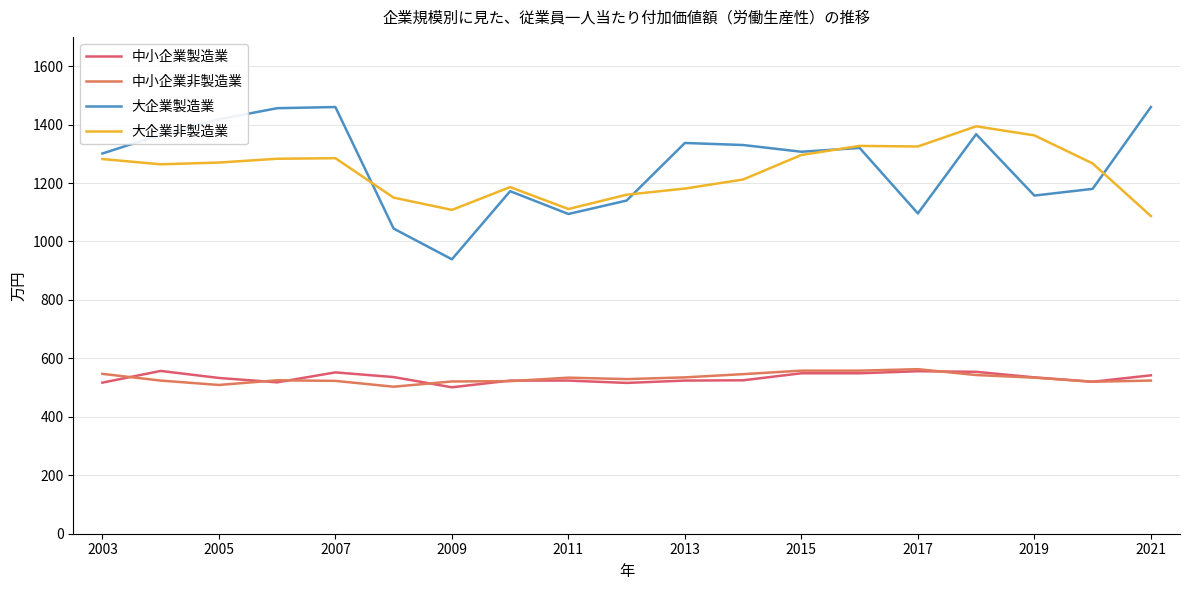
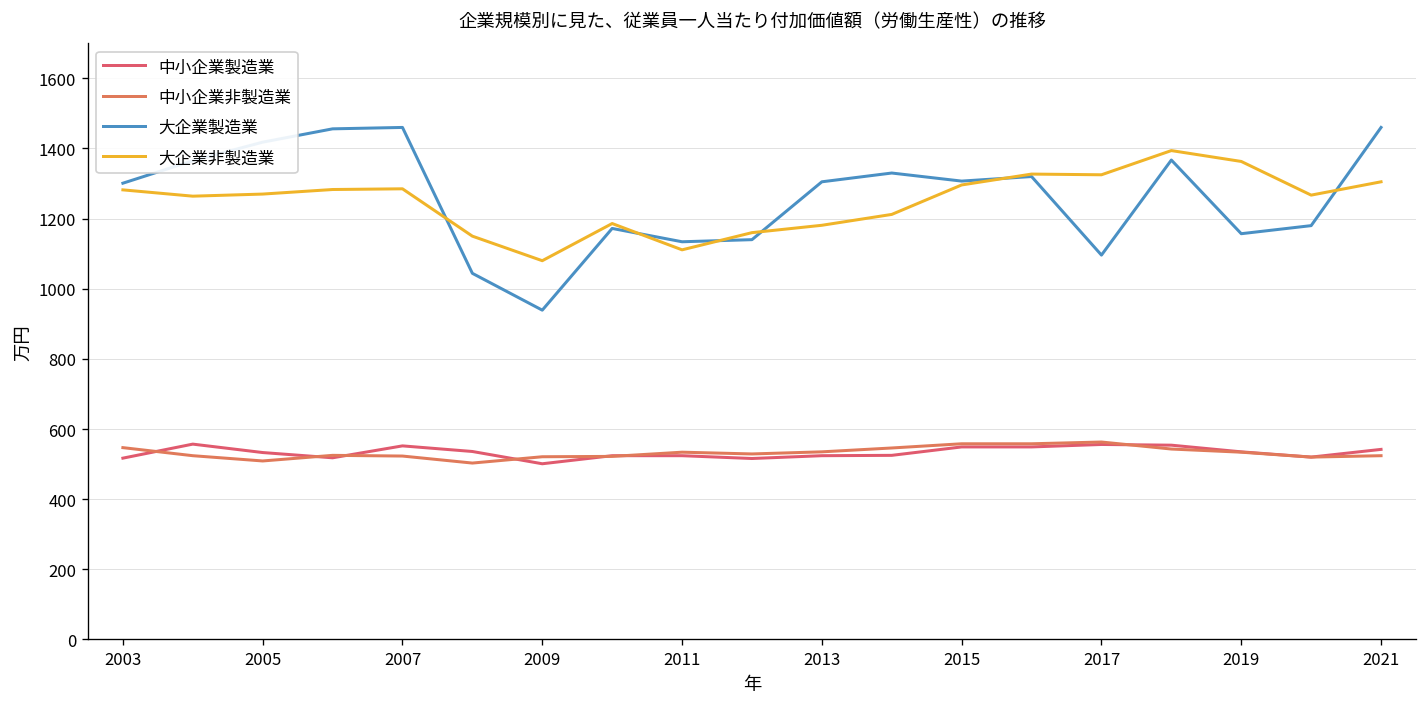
  {
    "大企業製造業": {
      "2003": 1300,
      "2007": 1460,
      "2009": 940,
-     "2011": 1090,
-     "2013": 1340,
+     "2011": 1130,
+     "2013": 1310,
      "2015": 1310,
      "2017": 1100,
      "2019": 1160,
      "2021": 1460
    },
    "大企業非製造業": {
      "2003": 1280,
      "2005": 1270,
      "2007": 1290,
-     "2009": 1110,
+     "2009": 1080,
      "2011": 1110,
      "2013": 1180,
      "2015": 1300,
      "2017": 1330,
      "2019": 1360,
-     "2021": 1090
+     "2021": 1310
    }
  }
